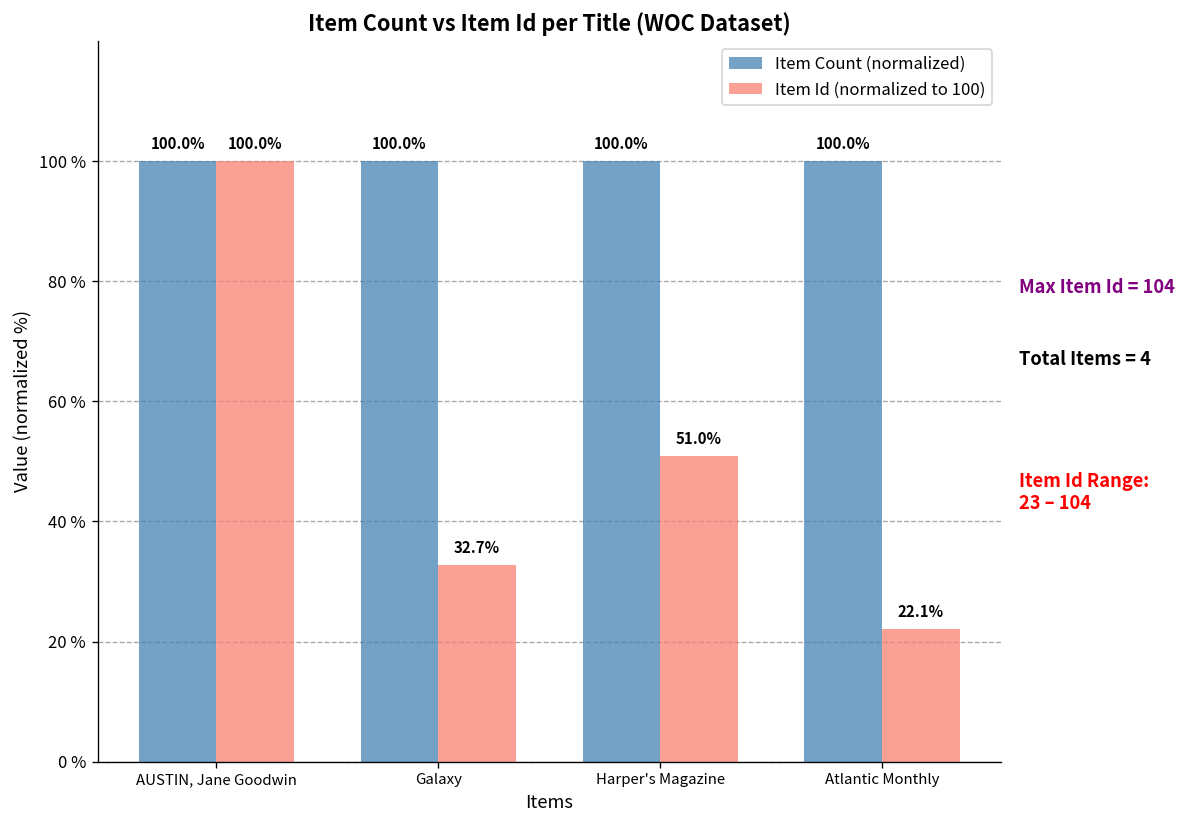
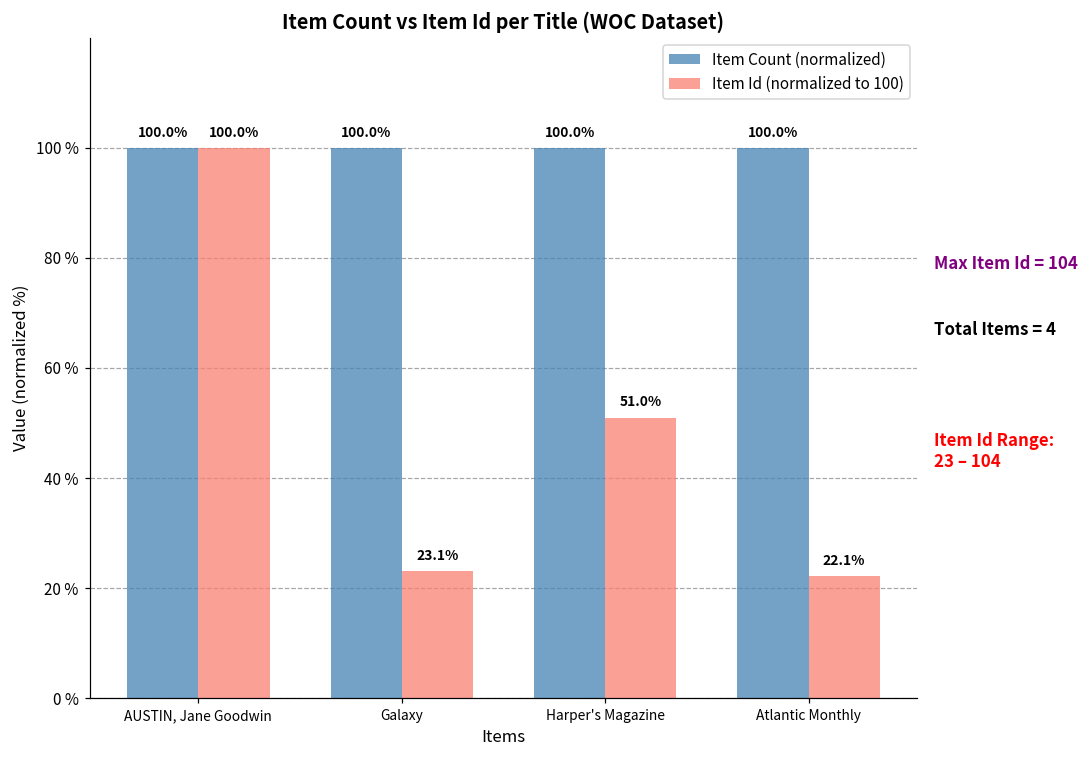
  {
    "Item Count (normalized)": {
      "AUSTIN, Jane Goodwin": "100.0%",
      "Galaxy": "100.0%",
      "Harper's Magazine": "100.0%",
      "Atlantic Monthly": "100.0%"
    },
    "Item Id (normalized to 100)": {
      "AUSTIN, Jane Goodwin": "100.0%",
-     "Galaxy": "32.7%",
+     "Galaxy": "23.1%",
      "Harper's Magazine": "51.0%",
      "Atlantic Monthly": "22.1%"
    }
  }
